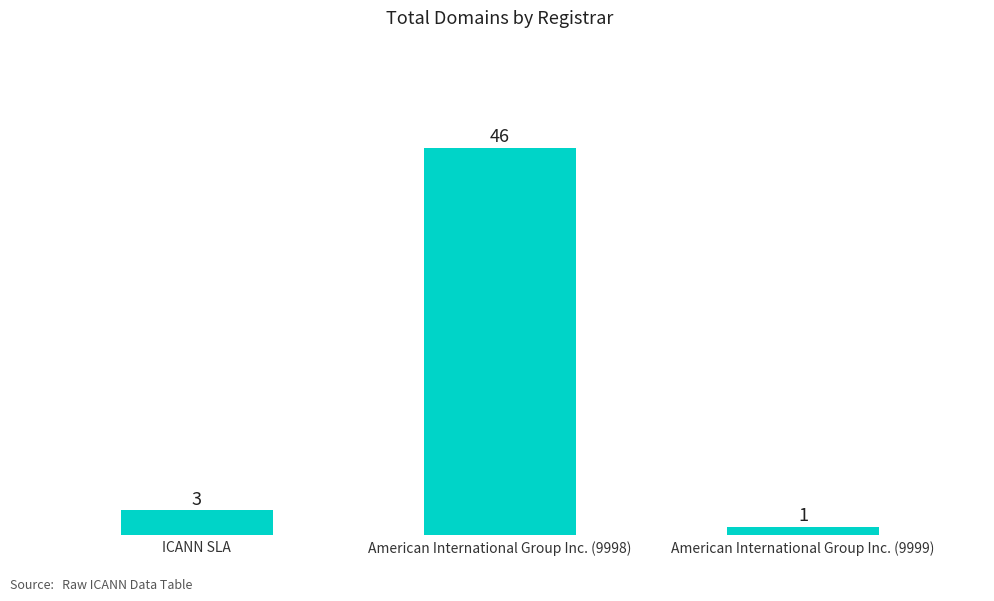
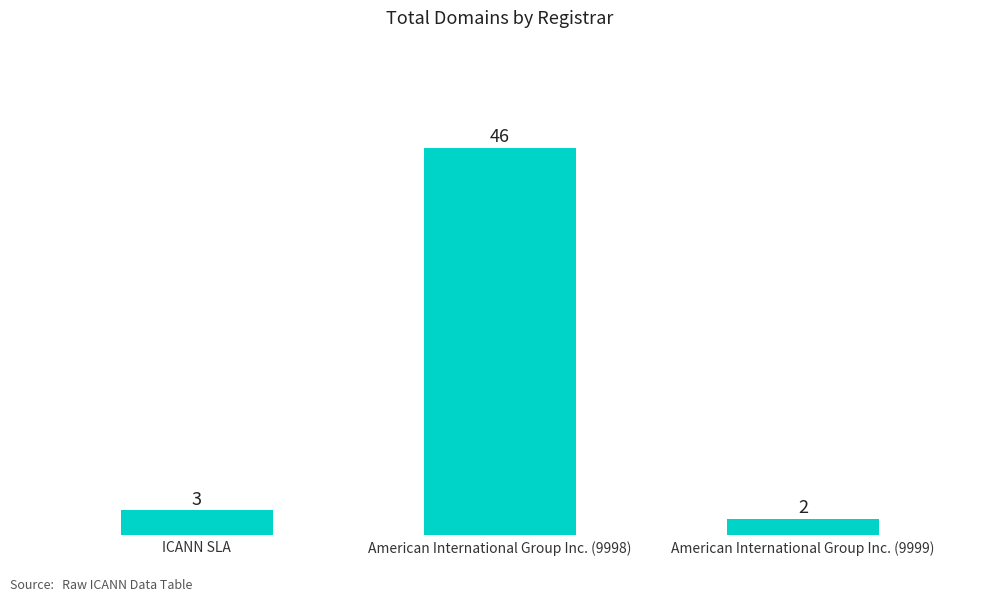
  {
    "ICANN SLA": 3,
    "American International Group Inc. (9998)": 46,
-   "American International Group Inc. (9999)": 1
+   "American International Group Inc. (9999)": 2
  }
